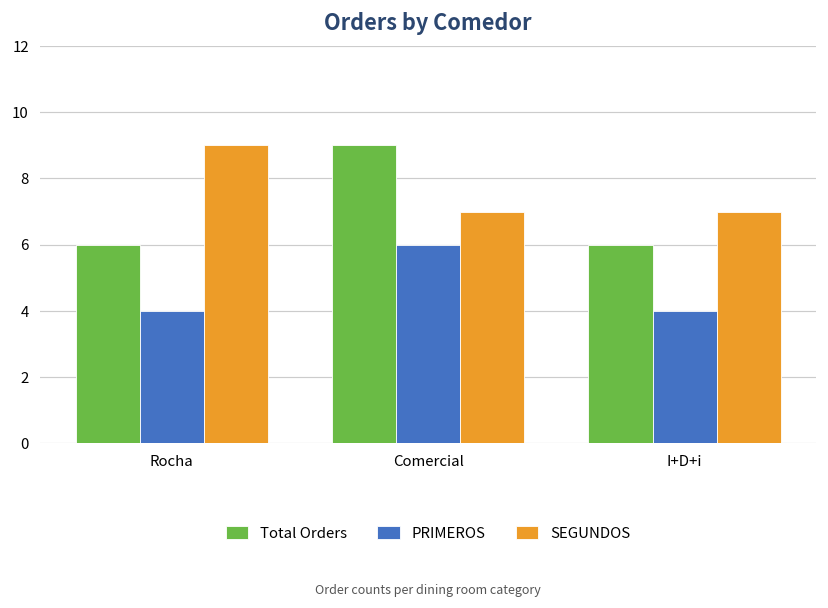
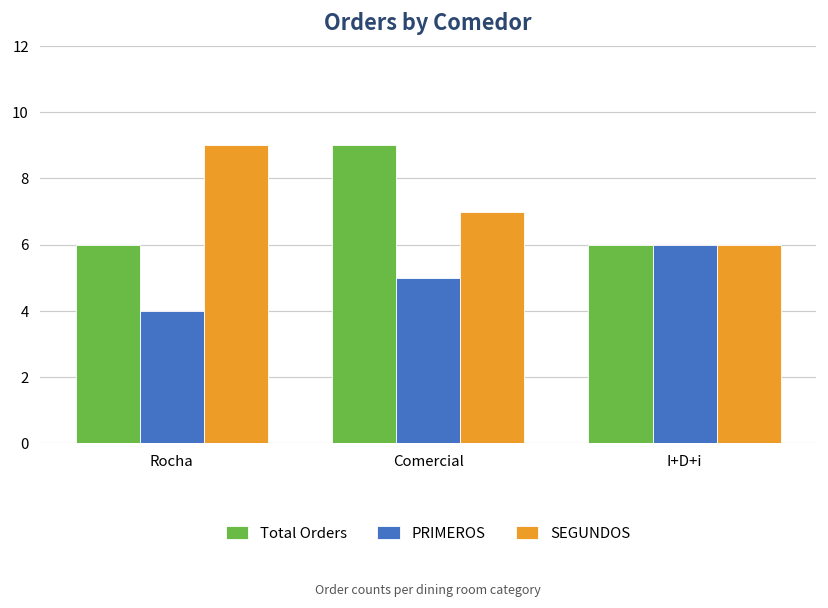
  {
    "Total Orders": {
      "Rocha": 6,
      "Comercial": 9,
      "I+D+i": 6
    },
    "PRIMEROS": {
      "Rocha": 4,
-     "Comercial": 6,
-     "I+D+i": 4
+     "Comercial": 5,
+     "I+D+i": 6
    },
    "SEGUNDOS": {
      "Rocha": 9,
      "Comercial": 7,
-     "I+D+i": 7
+     "I+D+i": 6
    }
  }
